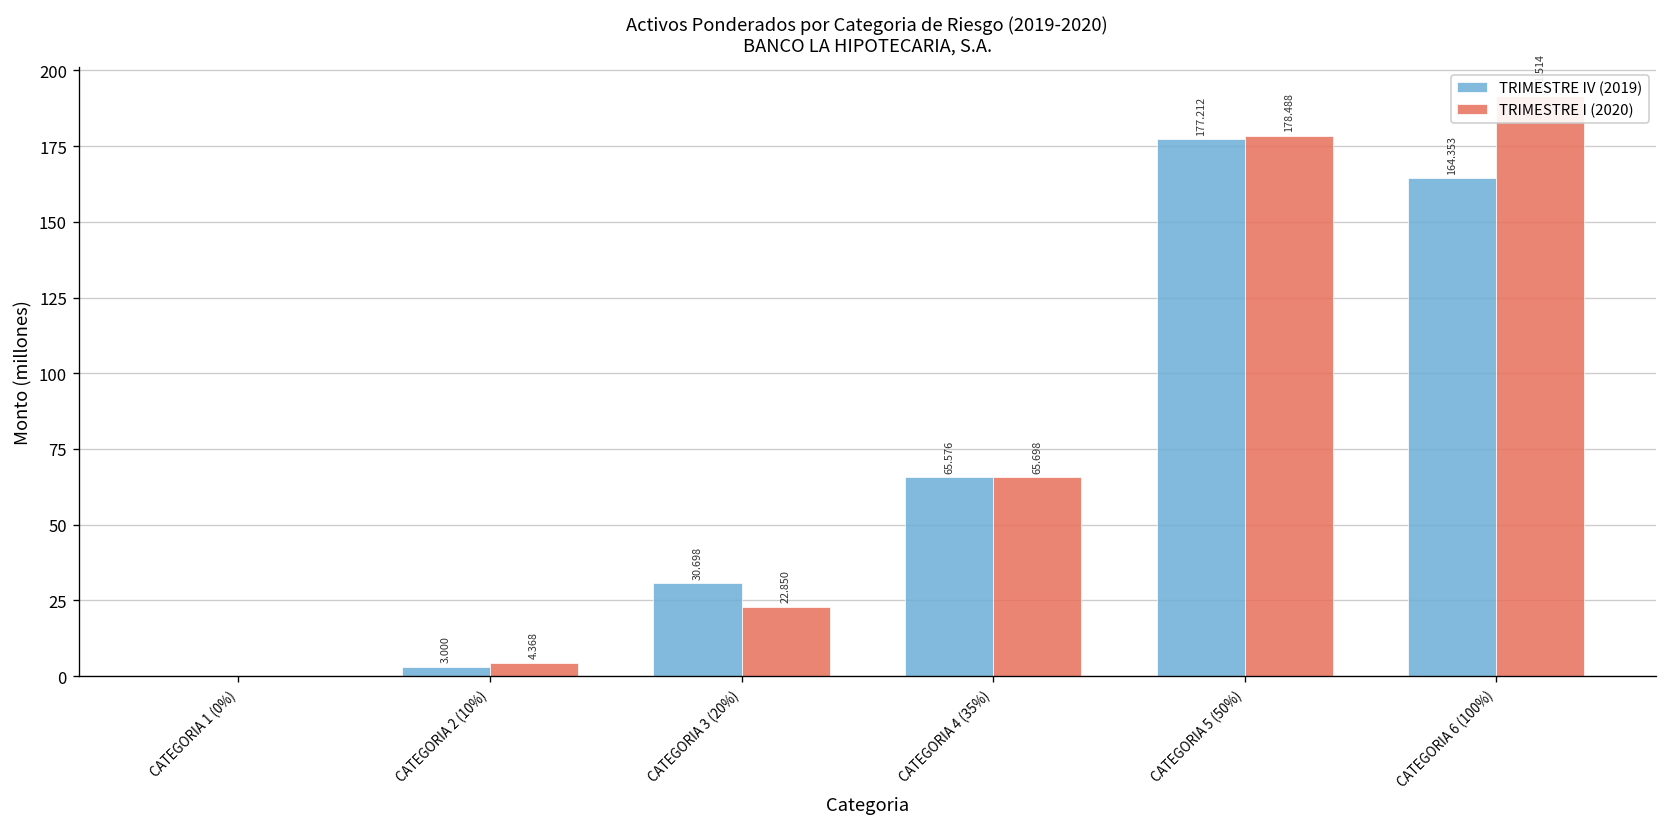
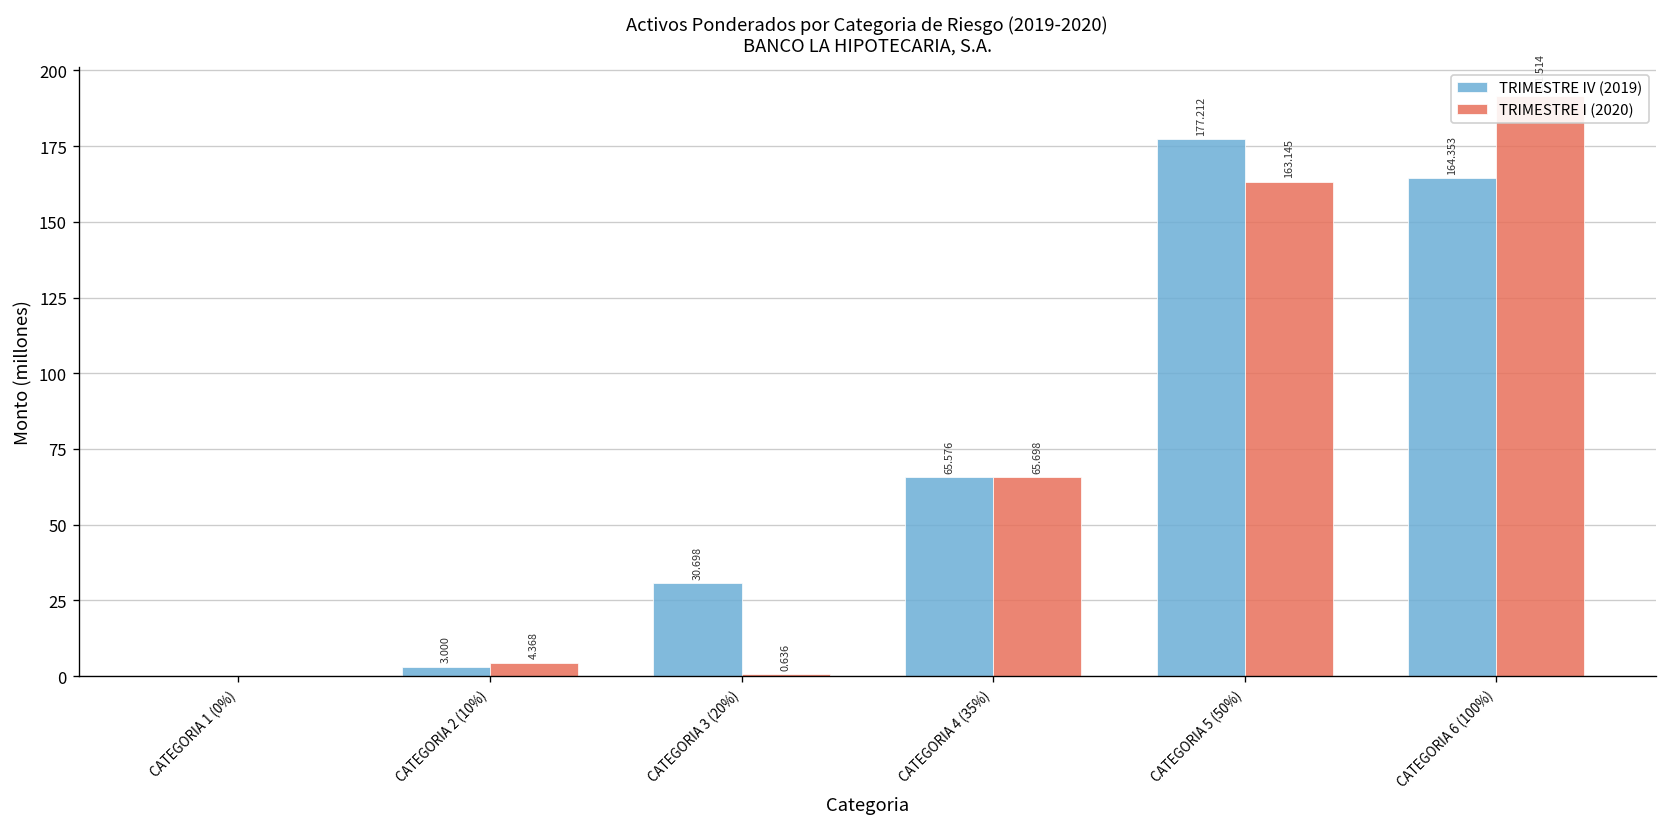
  {
    "TRIMESTRE IV (2019)": {
      "CATEGORIA 2 (10%)": 3.000,
      "CATEGORIA 3 (20%)": 30.698,
      "CATEGORIA 4 (35%)": 65.576,
      "CATEGORIA 5 (50%)": 177.212,
      "CATEGORIA 6 (100%)": 164.353
    },
    "TRIMESTRE I (2020)": {
      "CATEGORIA 2 (10%)": 4.368,
-     "CATEGORIA 3 (20%)": 22.850,
+     "CATEGORIA 3 (20%)": 0.636,
      "CATEGORIA 4 (35%)": 65.698,
-     "CATEGORIA 5 (50%)": 178.488
+     "CATEGORIA 5 (50%)": 163.145
    }
  }
